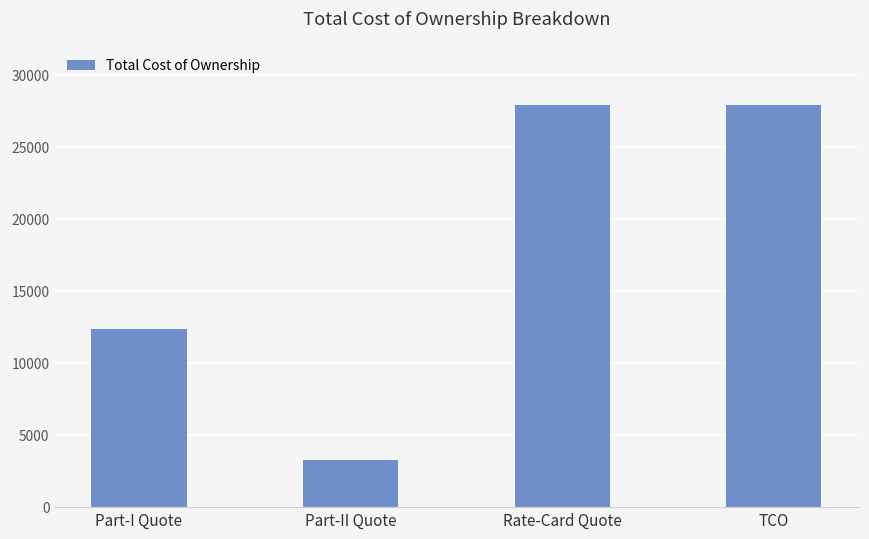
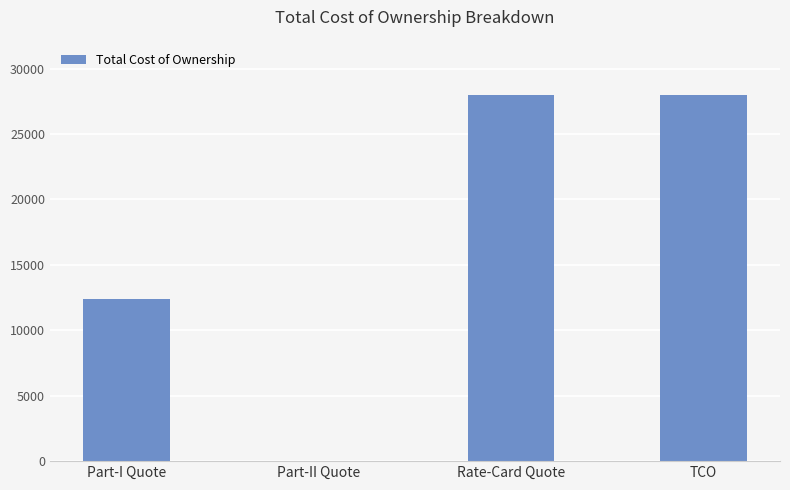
  {
    "Part-I Quote": 12400,
-   "Part-II Quote": 3300,
+   "Part-II Quote": 0,
    "Rate-Card Quote": 28000,
    "TCO": 28000
  }
